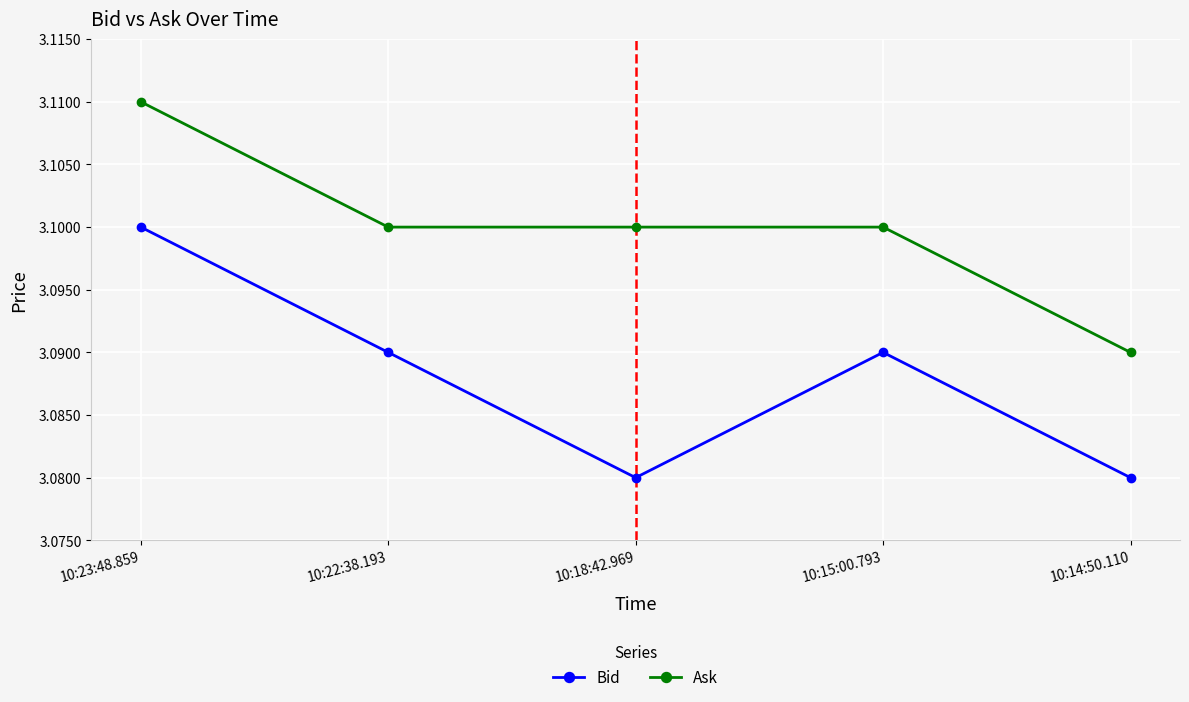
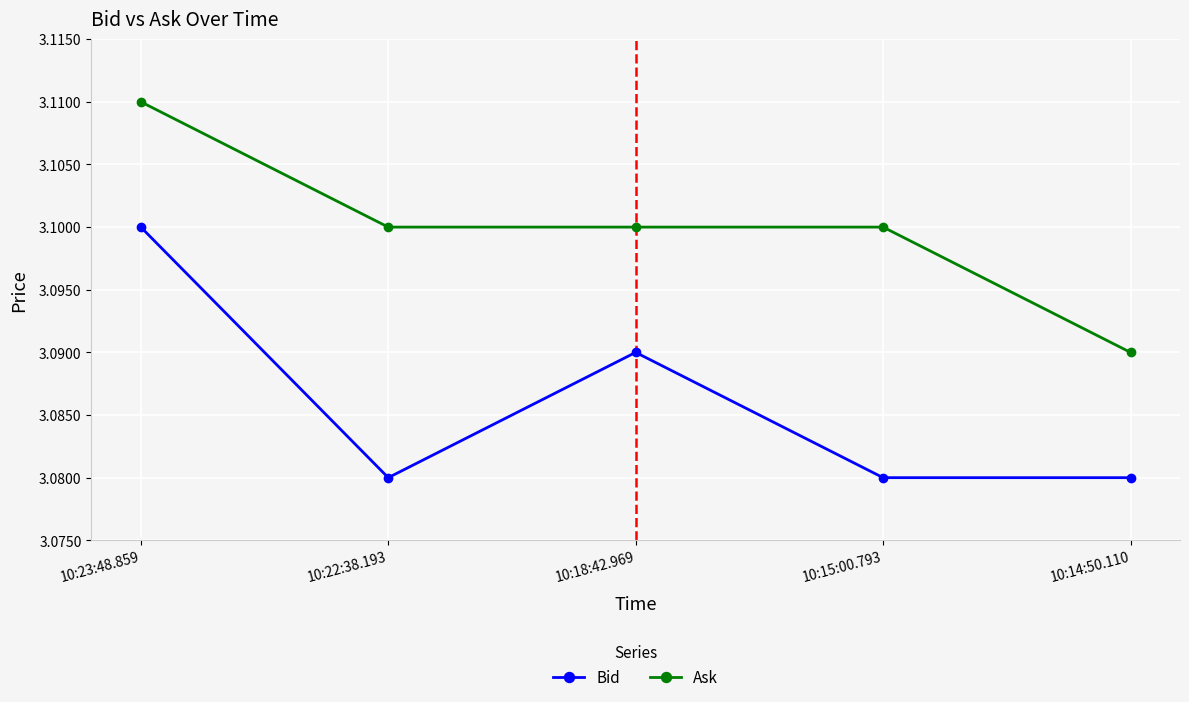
  {
    "Bid": {
      "10:23:48.859": 3.10,
-     "10:22:38.193": 3.09,
-     "10:18:42.969": 3.08,
-     "10:15:00.793": 3.09,
+     "10:22:38.193": 3.08,
+     "10:18:42.969": 3.09,
+     "10:15:00.793": 3.08,
      "10:14:50.110": 3.08
    },
    "Ask": {
      "10:23:48.859": 3.11,
      "10:22:38.193": 3.10,
      "10:18:42.969": 3.10,
      "10:15:00.793": 3.10,
      "10:14:50.110": 3.09
    }
  }
